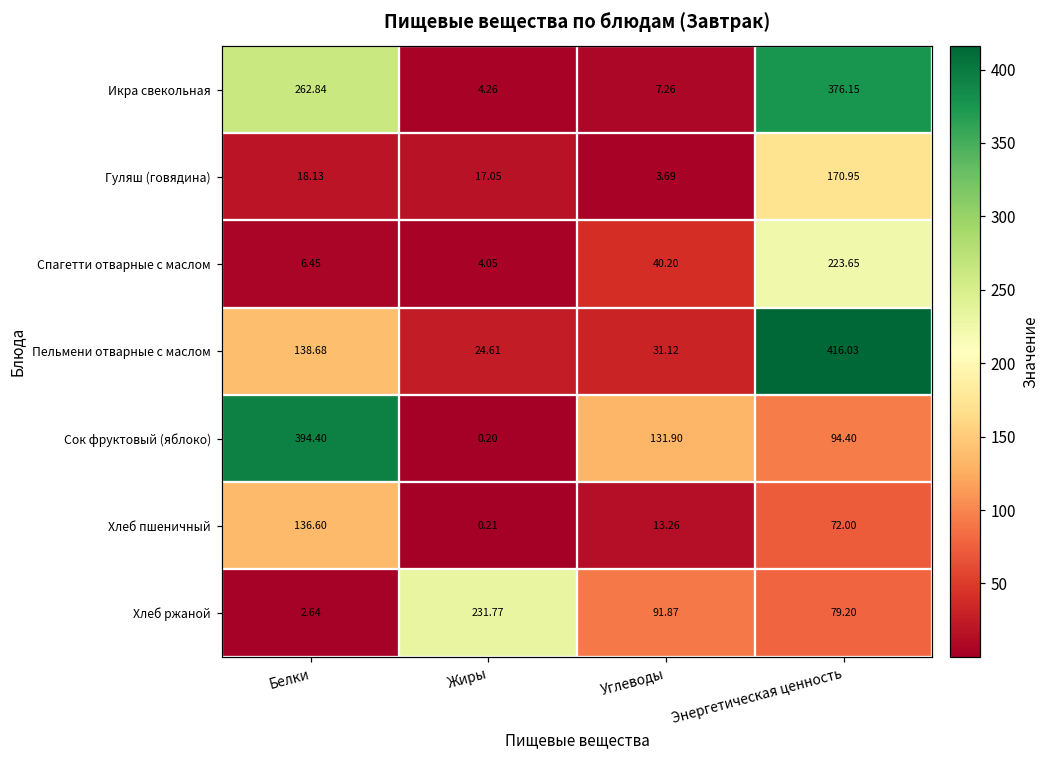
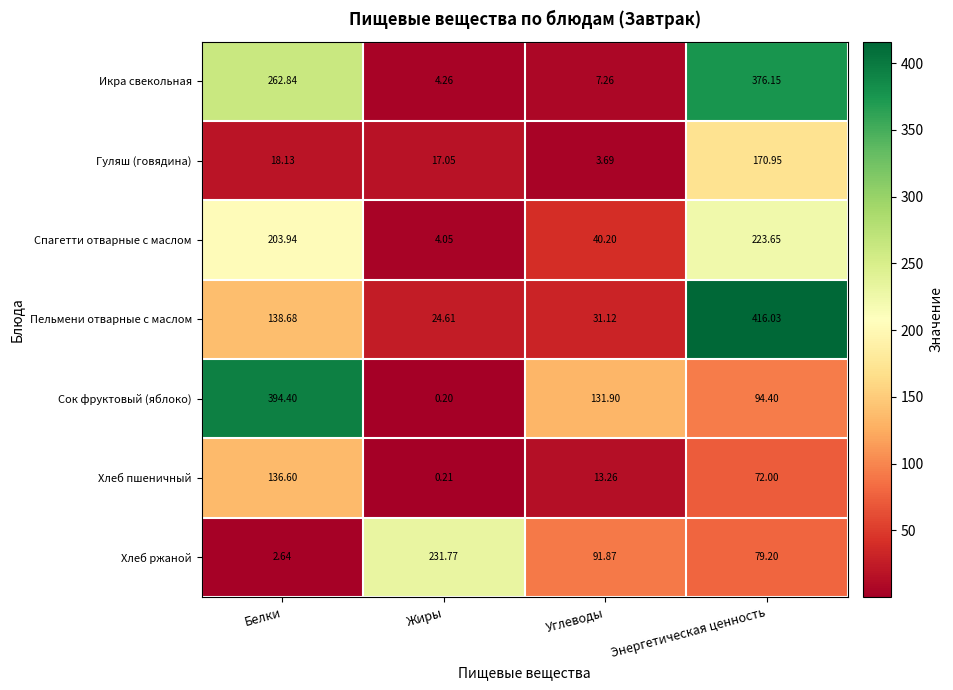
  {
    "Икра свекольная": {
      "Белки": 262.84,
      "Жиры": 4.26,
      "Углеводы": 7.26,
      "Энергетическая ценность": 376.15
    },
    "Гуляш (говядина)": {
      "Белки": 18.13,
      "Жиры": 17.05,
      "Углеводы": 3.69,
      "Энергетическая ценность": 170.95
    },
    "Спагетти отварные с маслом": {
-     "Белки": 6.45,
+     "Белки": 203.94,
      "Жиры": 4.05,
      "Углеводы": 40.20,
      "Энергетическая ценность": 223.65
    },
    "Пельмени отварные с маслом": {
      "Белки": 138.68,
      "Жиры": 24.61,
      "Углеводы": 31.12,
      "Энергетическая ценность": 416.03
    },
    "Сок фруктовый (яблоко)": {
      "Белки": 394.40,
      "Жиры": 0.20,
      "Углеводы": 131.90,
      "Энергетическая ценность": 94.40
    },
    "Хлеб пшеничный": {
      "Белки": 136.60,
      "Жиры": 0.21,
      "Углеводы": 13.26,
      "Энергетическая ценность": 72.00
    },
    "Хлеб ржаной": {
      "Белки": 2.64,
      "Жиры": 231.77,
      "Углеводы": 91.87,
      "Энергетическая ценность": 79.20
    }
  }
